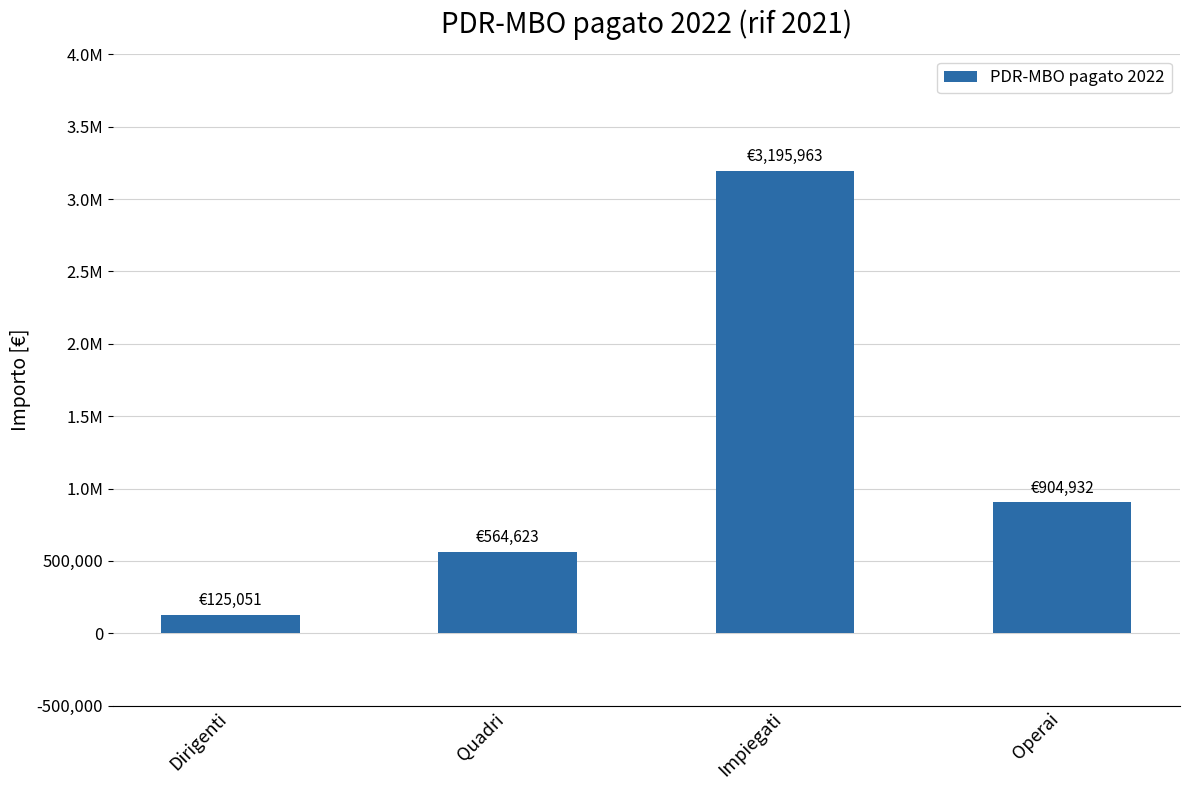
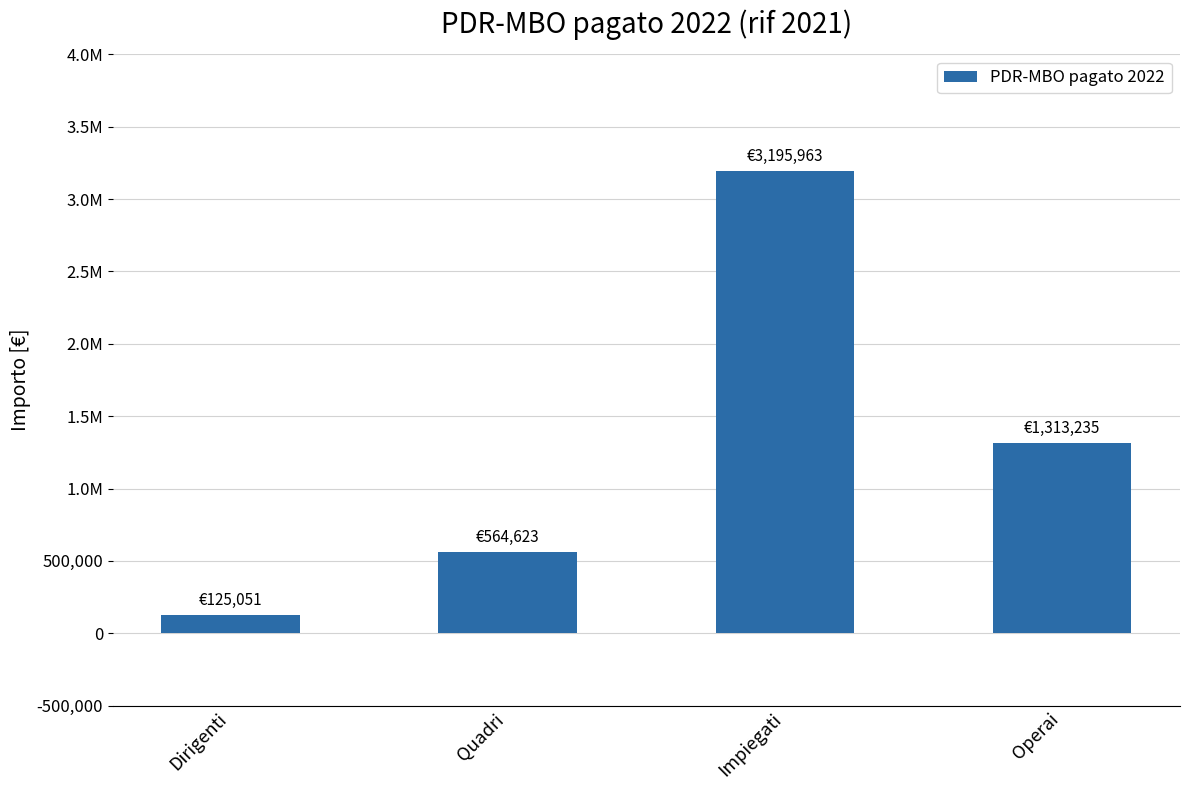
  {
    "Dirigenti": "€125,051",
    "Quadri": "€564,623",
    "Impiegati": "€3,195,963",
-   "Operai": "€904,932"
+   "Operai": "€1,313,235"
  }
